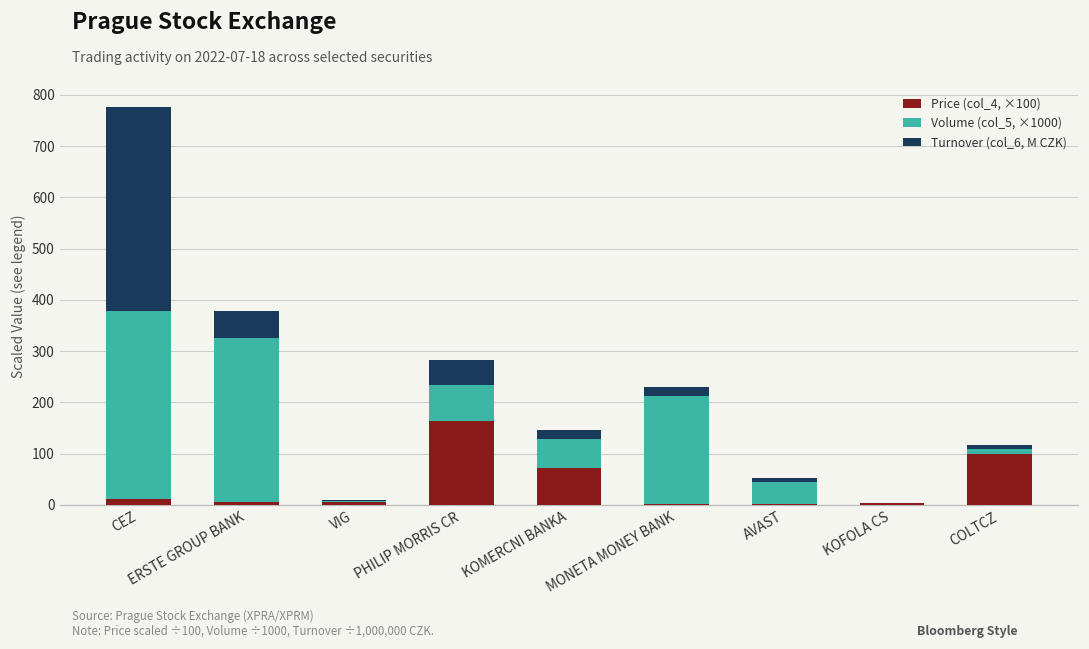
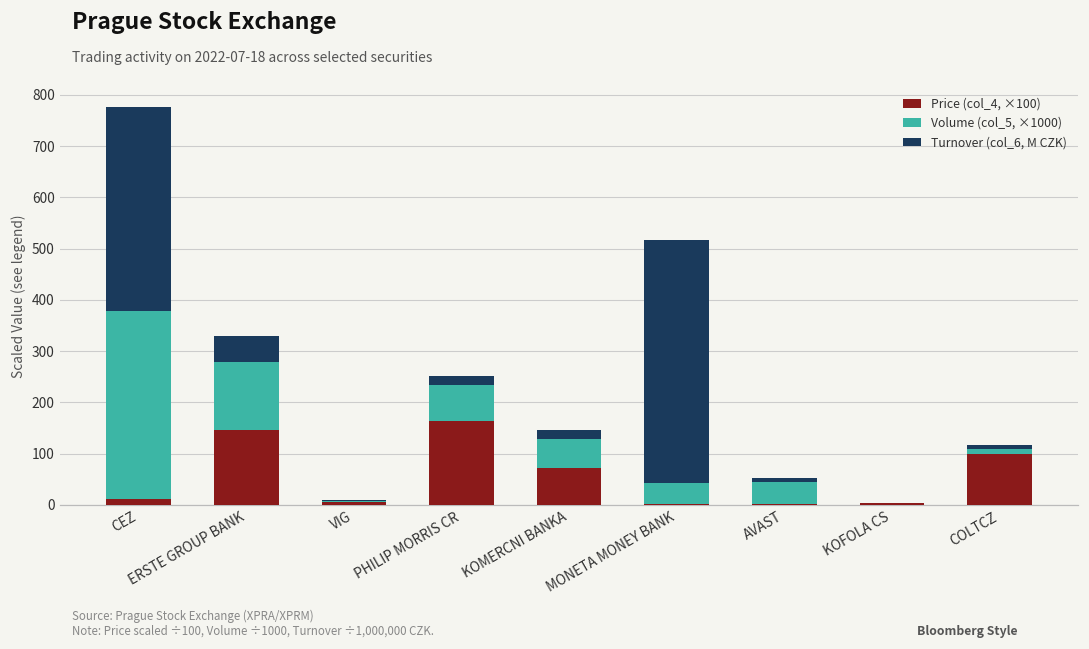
  {
    "Price (col_4, ×100)": {
      "CEZ": 10,
-     "ERSTE GROUP BANK": 10,
+     "ERSTE GROUP BANK": 150,
      "PHILIP MORRIS CR": 160,
      "KOMERCNI BANKA": 70,
      "COLTCZ": 100
    },
    "Volume (col_5, ×1000)": {
      "CEZ": 370,
-     "ERSTE GROUP BANK": 320,
+     "ERSTE GROUP BANK": 130,
      "PHILIP MORRIS CR": 70,
      "KOMERCNI BANKA": 60,
-     "MONETA MONEY BANK": 210,
+     "MONETA MONEY BANK": 40,
      "AVAST": 40,
      "COLTCZ": 10
    },
    "Turnover (col_6, M CZK)": {
      "CEZ": 400,
      "ERSTE GROUP BANK": 50,
-     "PHILIP MORRIS CR": 50,
+     "PHILIP MORRIS CR": 20,
      "KOMERCNI BANKA": 20,
-     "MONETA MONEY BANK": 20,
+     "MONETA MONEY BANK": 470,
      "AVAST": 10,
      "COLTCZ": 10
    }
  }
